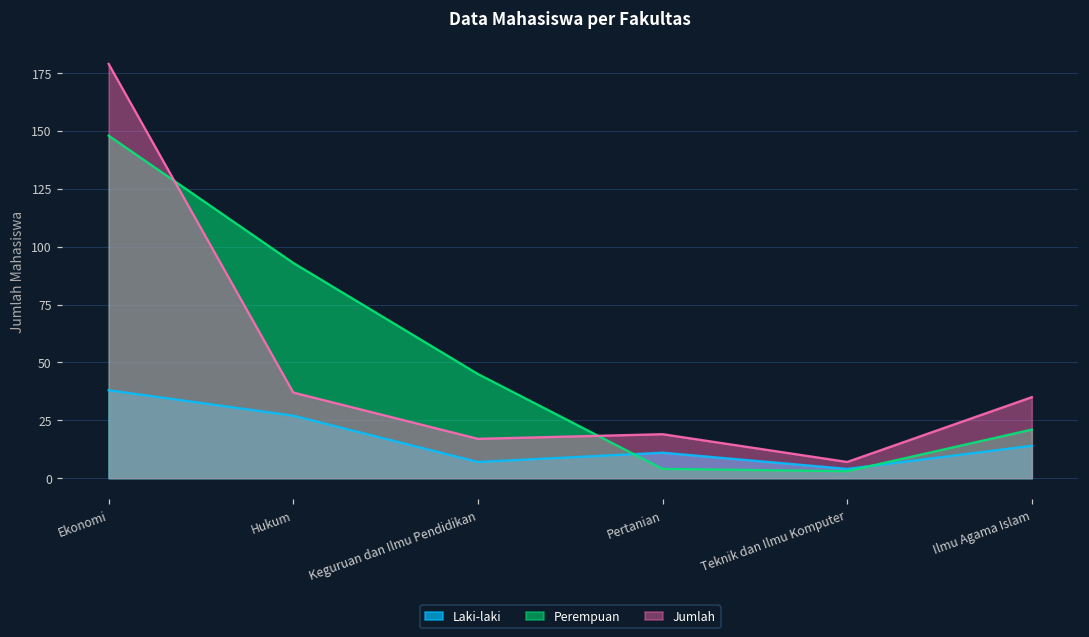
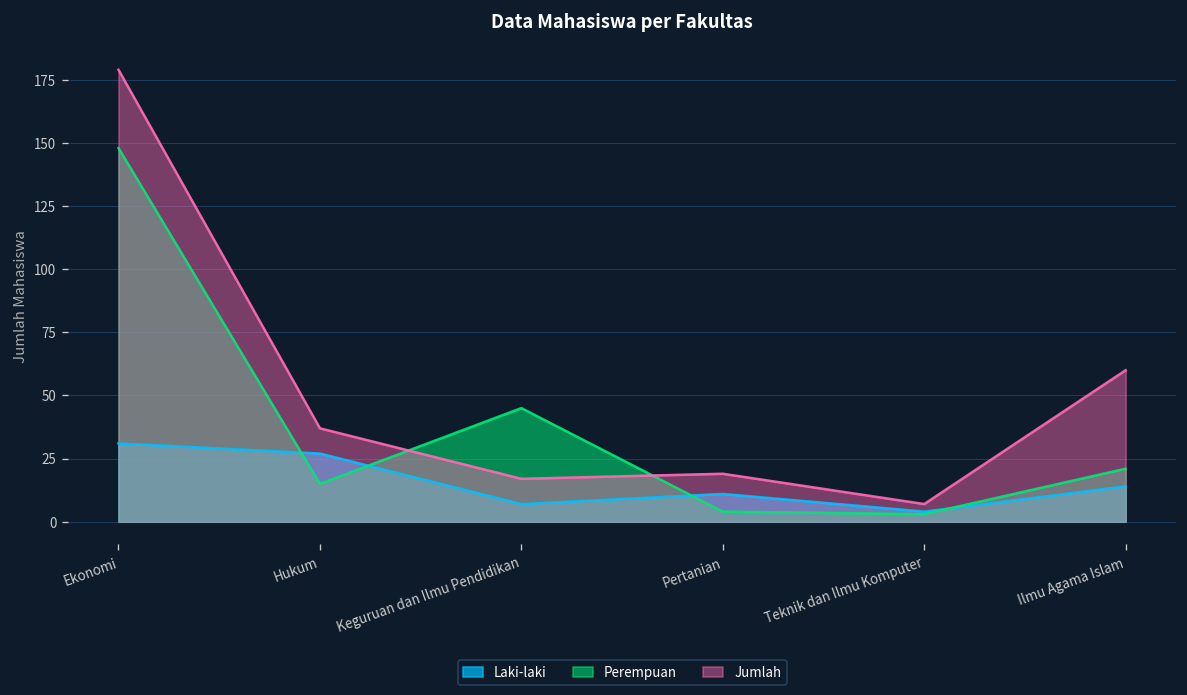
  {
    "Laki-laki": {
-     "Ekonomi": 38,
+     "Ekonomi": 31,
      "Hukum": 27,
      "Keguruan dan Ilmu Pendidikan": 7,
      "Pertanian": 11,
      "Ilmu Agama Islam": 14
    },
    "Perempuan": {
      "Ekonomi": 148,
-     "Hukum": 93,
+     "Hukum": 15,
      "Keguruan dan Ilmu Pendidikan": 45,
      "Pertanian": 4,
      "Ilmu Agama Islam": 21
    },
    "Jumlah": {
      "Ekonomi": 179,
      "Hukum": 37,
      "Keguruan dan Ilmu Pendidikan": 17,
      "Pertanian": 19,
      "Teknik dan Ilmu Komputer": 7,
-     "Ilmu Agama Islam": 35
+     "Ilmu Agama Islam": 60
    }
  }
